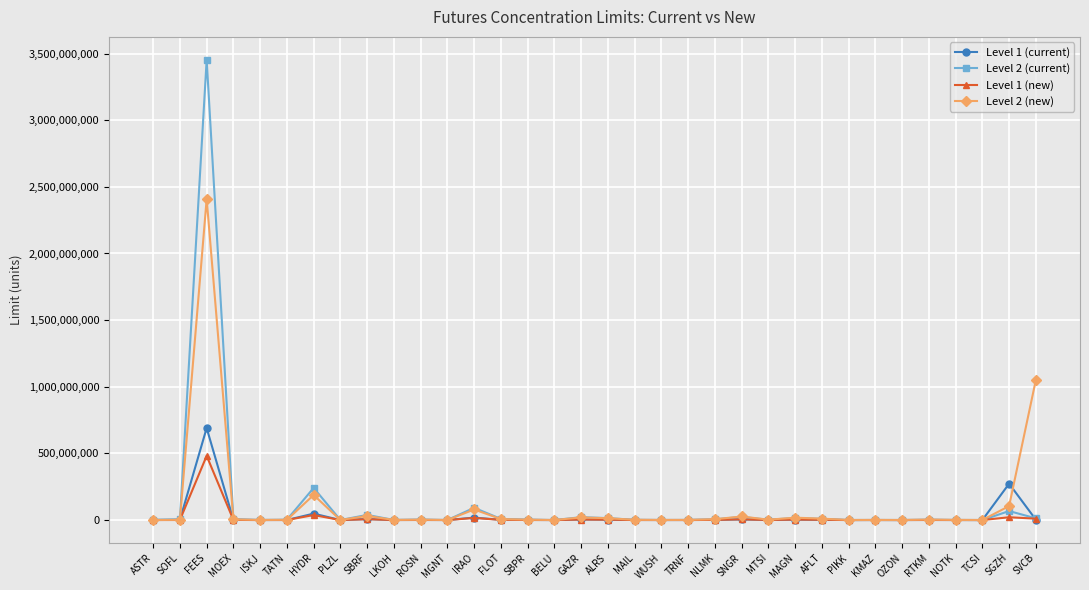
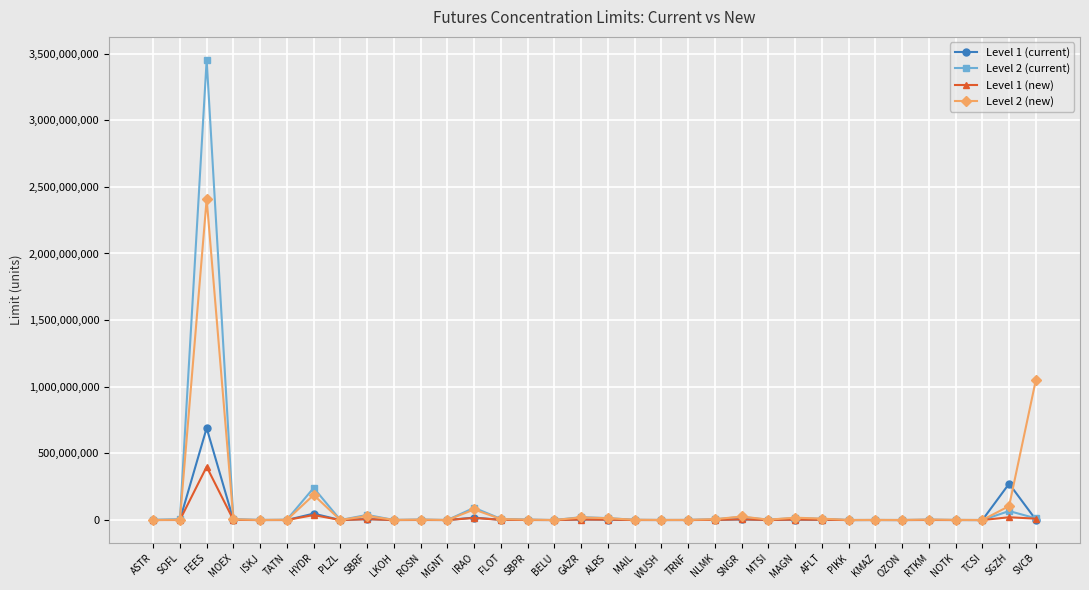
  {
    "Level 1 (current)": {
      "FEES": "690,000,000",
      "SGZH": "270,000,000"
    },
    "Level 2 (current)": {
      "FEES": "3,450,000,000",
      "HYDR": "240,000,000",
      "SGZH": "70,000,000"
    },
    "Level 1 (new)": {
-     "FEES": "480,000,000",
+     "FEES": "400,000,000",
      "SGZH": "20,000,000"
    },
    "Level 2 (new)": {
      "FEES": "2,410,000,000",
      "HYDR": "190,000,000",
      "SGZH": "100,000,000",
      "SVCB": "1,050,000,000"
    }
  }
